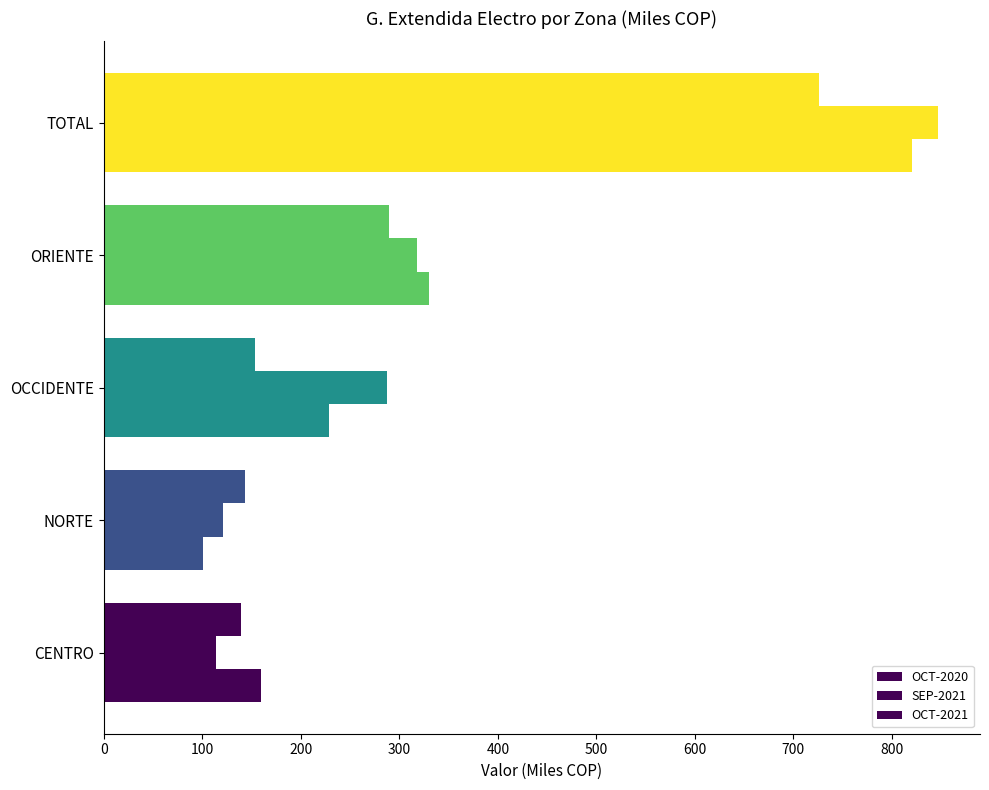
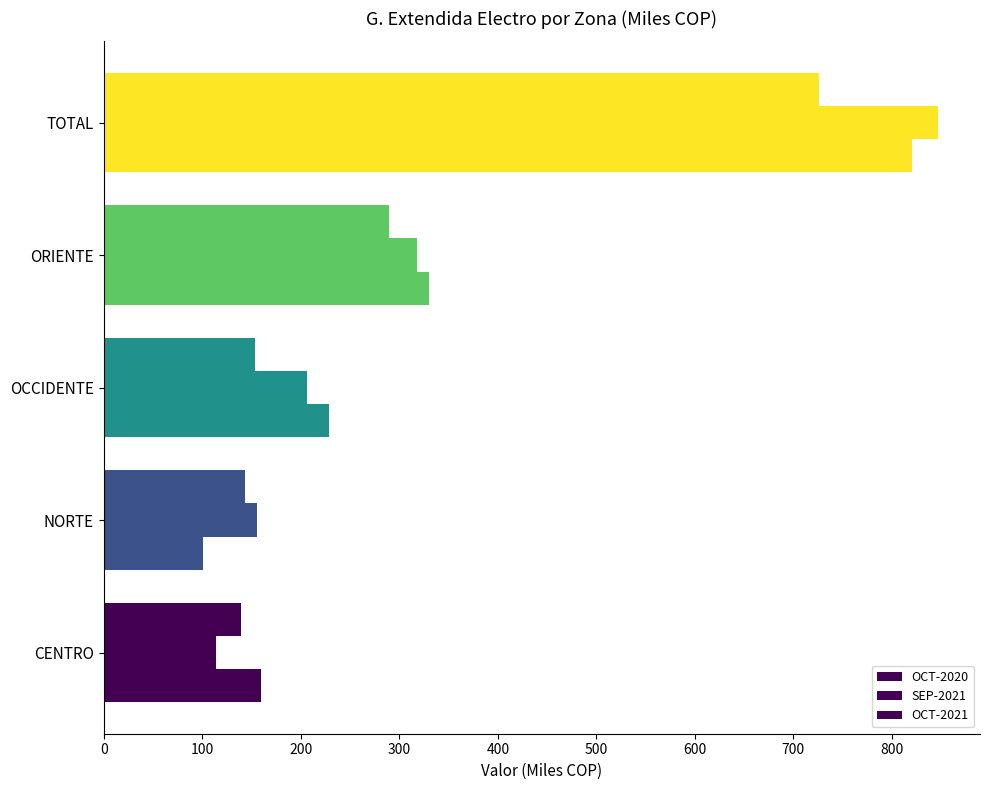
  {
    "TOTAL": 850,
    "ORIENTE": 320,
-   "OCCIDENTE": 290,
-   "NORTE": 120,
+   "OCCIDENTE": 210,
+   "NORTE": 160,
    "CENTRO": 110
  }
